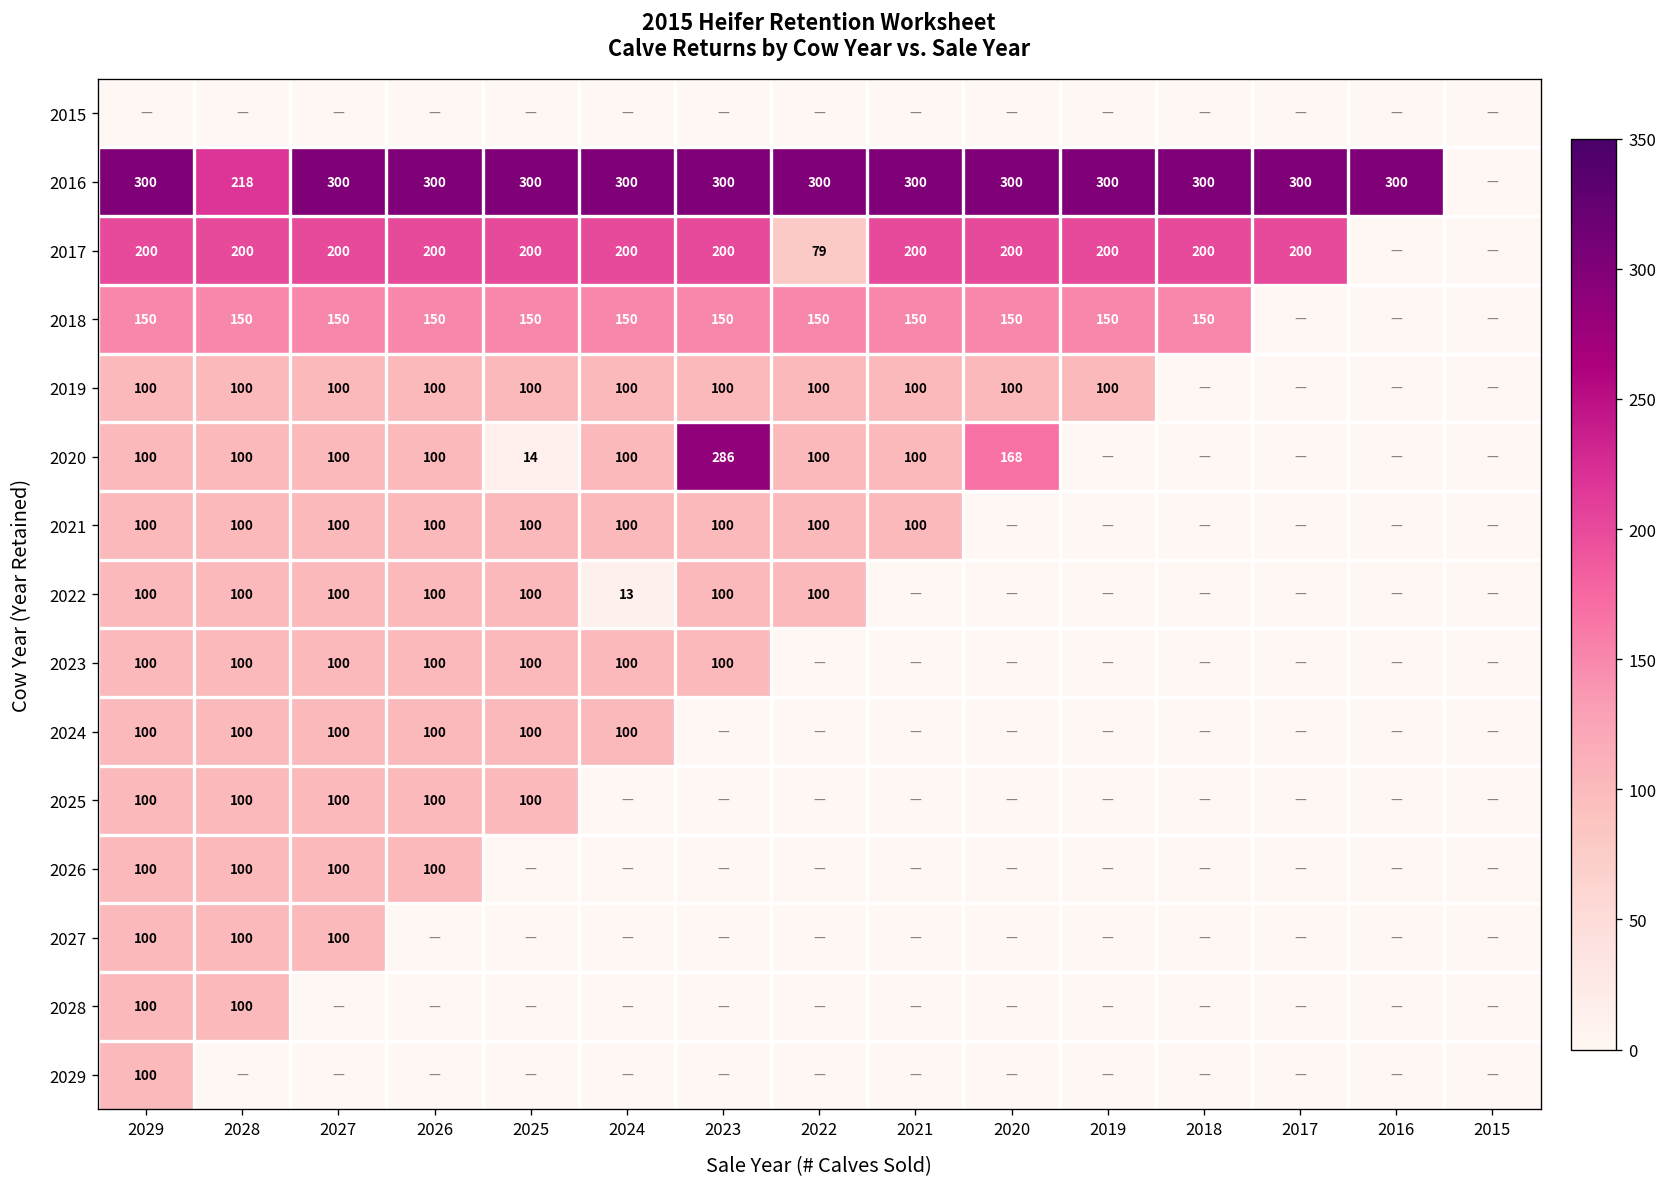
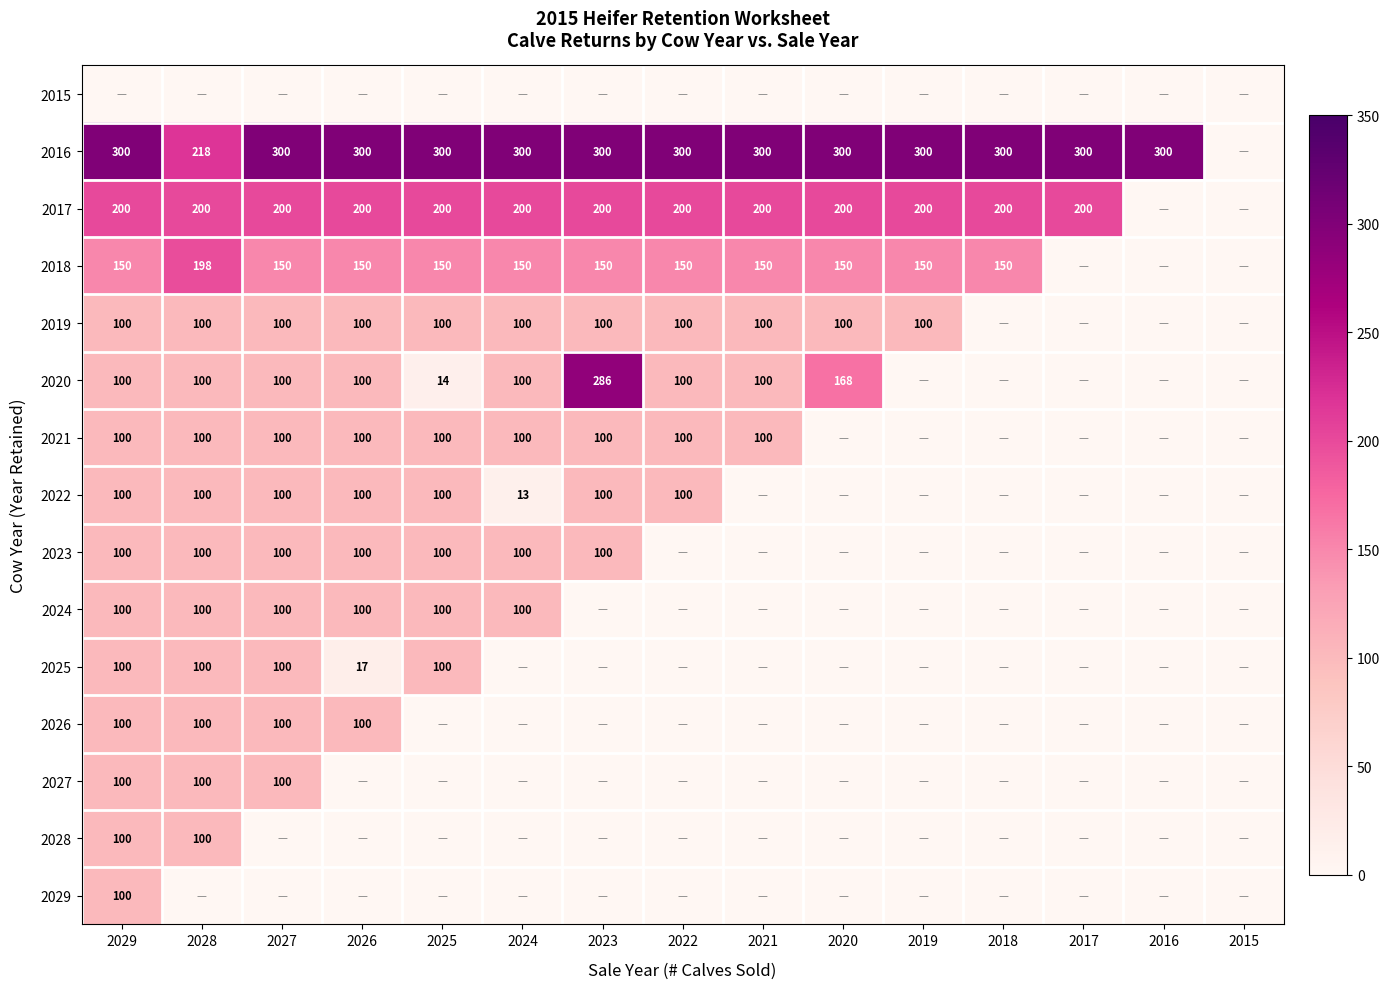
  {
    "2016": {
      "2029": 300,
      "2028": 218,
      "2027": 300,
      "2026": 300,
      "2025": 300,
      "2024": 300,
      "2023": 300,
      "2022": 300,
      "2021": 300,
      "2020": 300,
      "2019": 300,
      "2018": 300,
      "2017": 300,
      "2016": 300
    },
    "2017": {
      "2029": 200,
      "2028": 200,
      "2027": 200,
      "2026": 200,
      "2025": 200,
      "2024": 200,
      "2023": 200,
-     "2022": 79,
+     "2022": 200,
      "2021": 200,
      "2020": 200,
      "2019": 200,
      "2018": 200,
      "2017": 200
    },
    "2018": {
      "2029": 150,
-     "2028": 150,
+     "2028": 198,
      "2027": 150,
      "2026": 150,
      "2025": 150,
      "2024": 150,
      "2023": 150,
      "2022": 150,
      "2021": 150,
      "2020": 150,
      "2019": 150,
      "2018": 150
    },
    "2019": {
      "2029": 100,
      "2028": 100,
      "2027": 100,
      "2026": 100,
      "2025": 100,
      "2024": 100,
      "2023": 100,
      "2022": 100,
      "2021": 100,
      "2020": 100,
      "2019": 100
    },
    "2020": {
      "2029": 100,
      "2028": 100,
      "2027": 100,
      "2026": 100,
      "2025": 14,
      "2024": 100,
      "2023": 286,
      "2022": 100,
      "2021": 100,
      "2020": 168
    },
    "2021": {
      "2029": 100,
      "2028": 100,
      "2027": 100,
      "2026": 100,
      "2025": 100,
      "2024": 100,
      "2023": 100,
      "2022": 100,
      "2021": 100
    },
    "2022": {
      "2029": 100,
      "2028": 100,
      "2027": 100,
      "2026": 100,
      "2025": 100,
      "2024": 13,
      "2023": 100,
      "2022": 100
    },
    "2023": {
      "2029": 100,
      "2028": 100,
      "2027": 100,
      "2026": 100,
      "2025": 100,
      "2024": 100,
      "2023": 100
    },
    "2024": {
      "2029": 100,
      "2028": 100,
      "2027": 100,
      "2026": 100,
      "2025": 100,
      "2024": 100
    },
    "2025": {
      "2029": 100,
      "2028": 100,
      "2027": 100,
-     "2026": 100,
+     "2026": 17,
      "2025": 100
    },
    "2026": {
      "2029": 100,
      "2028": 100,
      "2027": 100,
      "2026": 100
    },
    "2027": {
      "2029": 100,
      "2028": 100,
      "2027": 100
    },
    "2028": {
      "2029": 100,
      "2028": 100
    },
    "2029": {
      "2029": 100
    }
  }
